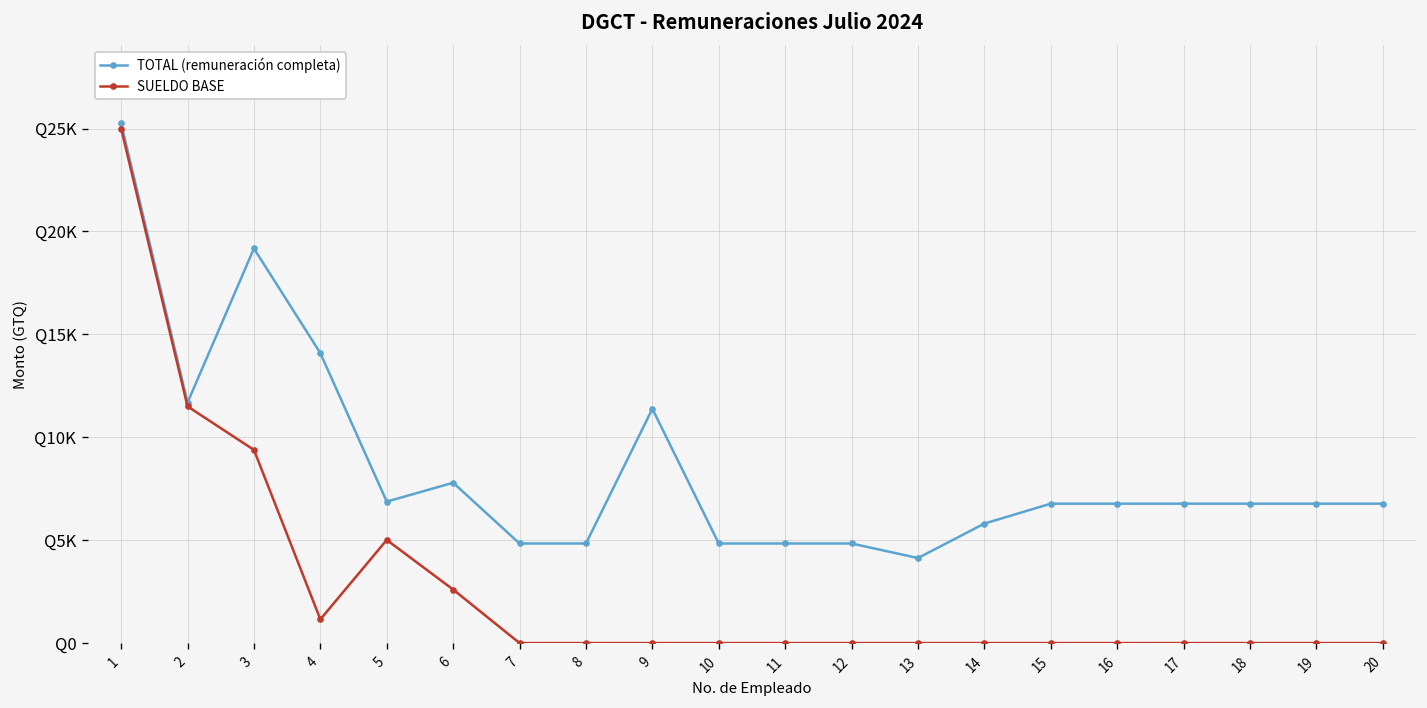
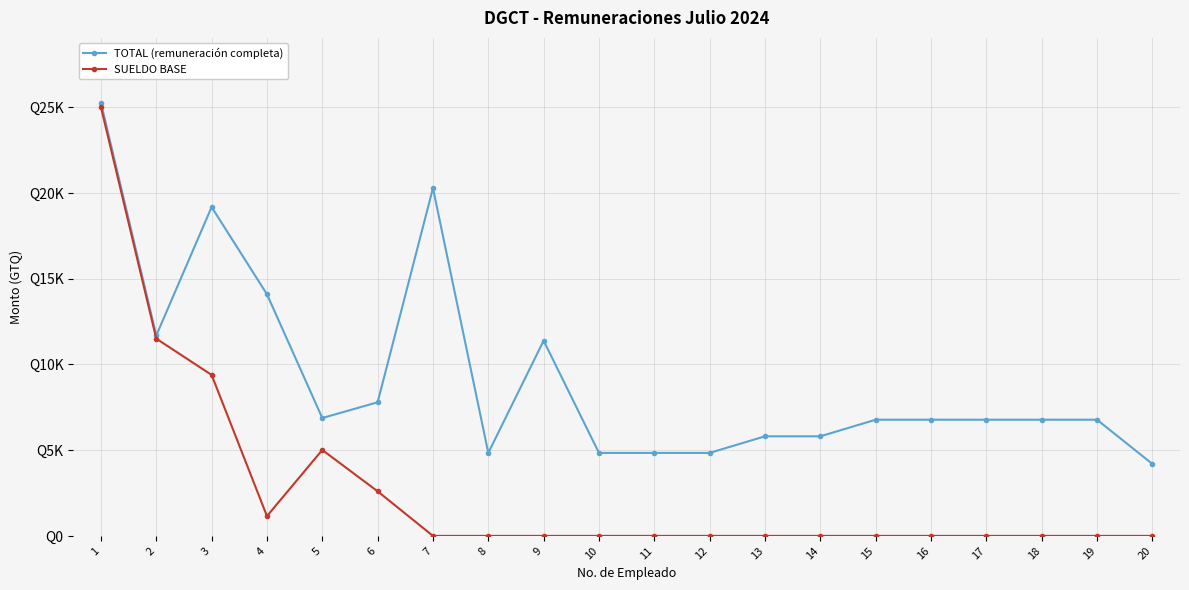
  {
    "TOTAL (remuneración completa)": {
      "1": "Q25300",
      "2": "Q11700",
      "3": "Q19200",
      "4": "Q14100",
      "5": "Q6900",
      "6": "Q7800",
-     "7": "Q4800",
+     "7": "Q20300",
      "8": "Q4800",
      "9": "Q11400",
      "10": "Q4800",
      "11": "Q4800",
      "12": "Q4800",
-     "13": "Q4100",
+     "13": "Q5800",
      "14": "Q5800",
      "15": "Q6800",
      "16": "Q6800",
      "17": "Q6800",
      "18": "Q6800",
      "19": "Q6800",
-     "20": "Q6800"
+     "20": "Q4200"
    },
    "SUELDO BASE": {
      "1": "Q25000",
      "2": "Q11500",
      "3": "Q9400",
      "4": "Q1200",
      "5": "Q5000",
      "6": "Q2600",
      "7": "Q0",
      "8": "Q0",
      "9": "Q0",
      "10": "Q0",
      "11": "Q0",
      "12": "Q0",
      "13": "Q0",
      "14": "Q0",
      "15": "Q0",
      "16": "Q0",
      "17": "Q0",
      "18": "Q0",
      "19": "Q0",
      "20": "Q0"
    }
  }
